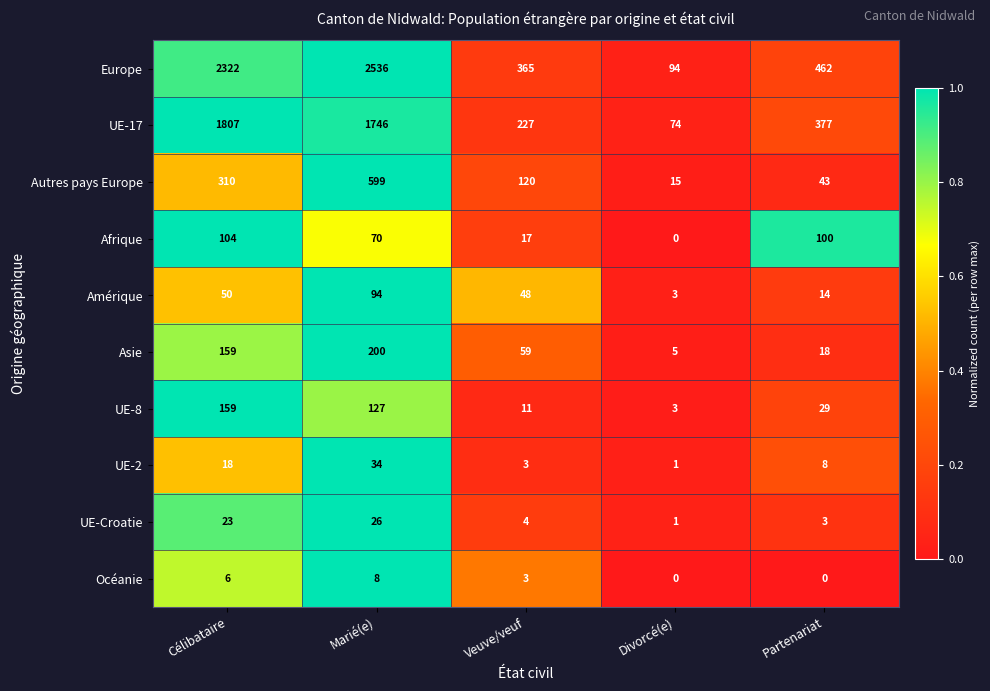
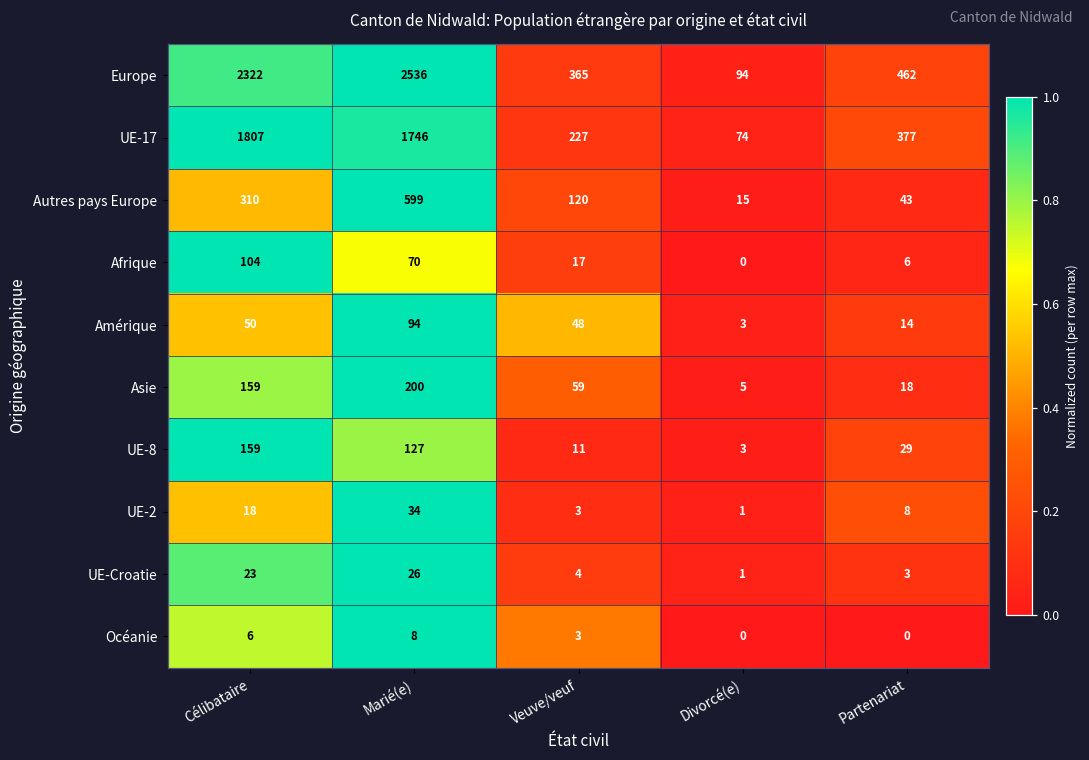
  {
    "Europe": {
      "Célibataire": 2322,
      "Marié(e)": 2536,
      "Veuve/veuf": 365,
      "Divorcé(e)": 94,
      "Partenariat": 462
    },
    "UE-17": {
      "Célibataire": 1807,
      "Marié(e)": 1746,
      "Veuve/veuf": 227,
      "Divorcé(e)": 74,
      "Partenariat": 377
    },
    "Autres pays Europe": {
      "Célibataire": 310,
      "Marié(e)": 599,
      "Veuve/veuf": 120,
      "Divorcé(e)": 15,
      "Partenariat": 43
    },
    "Afrique": {
      "Célibataire": 104,
      "Marié(e)": 70,
      "Veuve/veuf": 17,
      "Divorcé(e)": 0,
-     "Partenariat": 100
+     "Partenariat": 6
    },
    "Amérique": {
      "Célibataire": 50,
      "Marié(e)": 94,
      "Veuve/veuf": 48,
      "Divorcé(e)": 3,
      "Partenariat": 14
    },
    "Asie": {
      "Célibataire": 159,
      "Marié(e)": 200,
      "Veuve/veuf": 59,
      "Divorcé(e)": 5,
      "Partenariat": 18
    },
    "UE-8": {
      "Célibataire": 159,
      "Marié(e)": 127,
      "Veuve/veuf": 11,
      "Divorcé(e)": 3,
      "Partenariat": 29
    },
    "UE-2": {
      "Célibataire": 18,
      "Marié(e)": 34,
      "Veuve/veuf": 3,
      "Divorcé(e)": 1,
      "Partenariat": 8
    },
    "UE-Croatie": {
      "Célibataire": 23,
      "Marié(e)": 26,
      "Veuve/veuf": 4,
      "Divorcé(e)": 1,
      "Partenariat": 3
    },
    "Océanie": {
      "Célibataire": 6,
      "Marié(e)": 8,
      "Veuve/veuf": 3,
      "Divorcé(e)": 0,
      "Partenariat": 0
    }
  }
